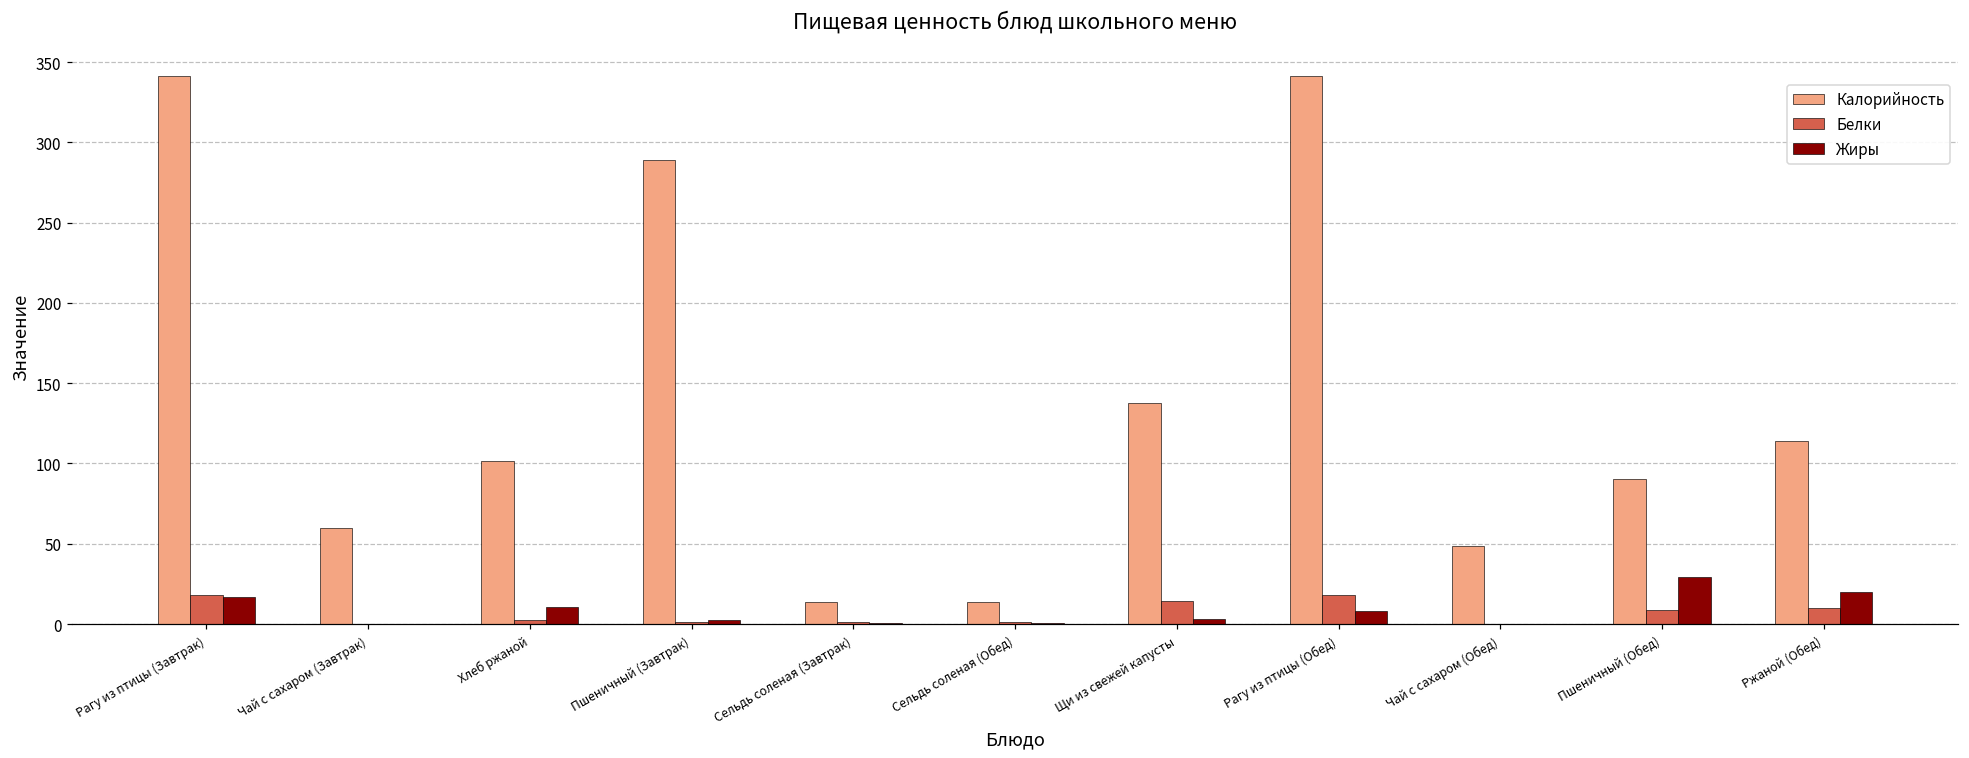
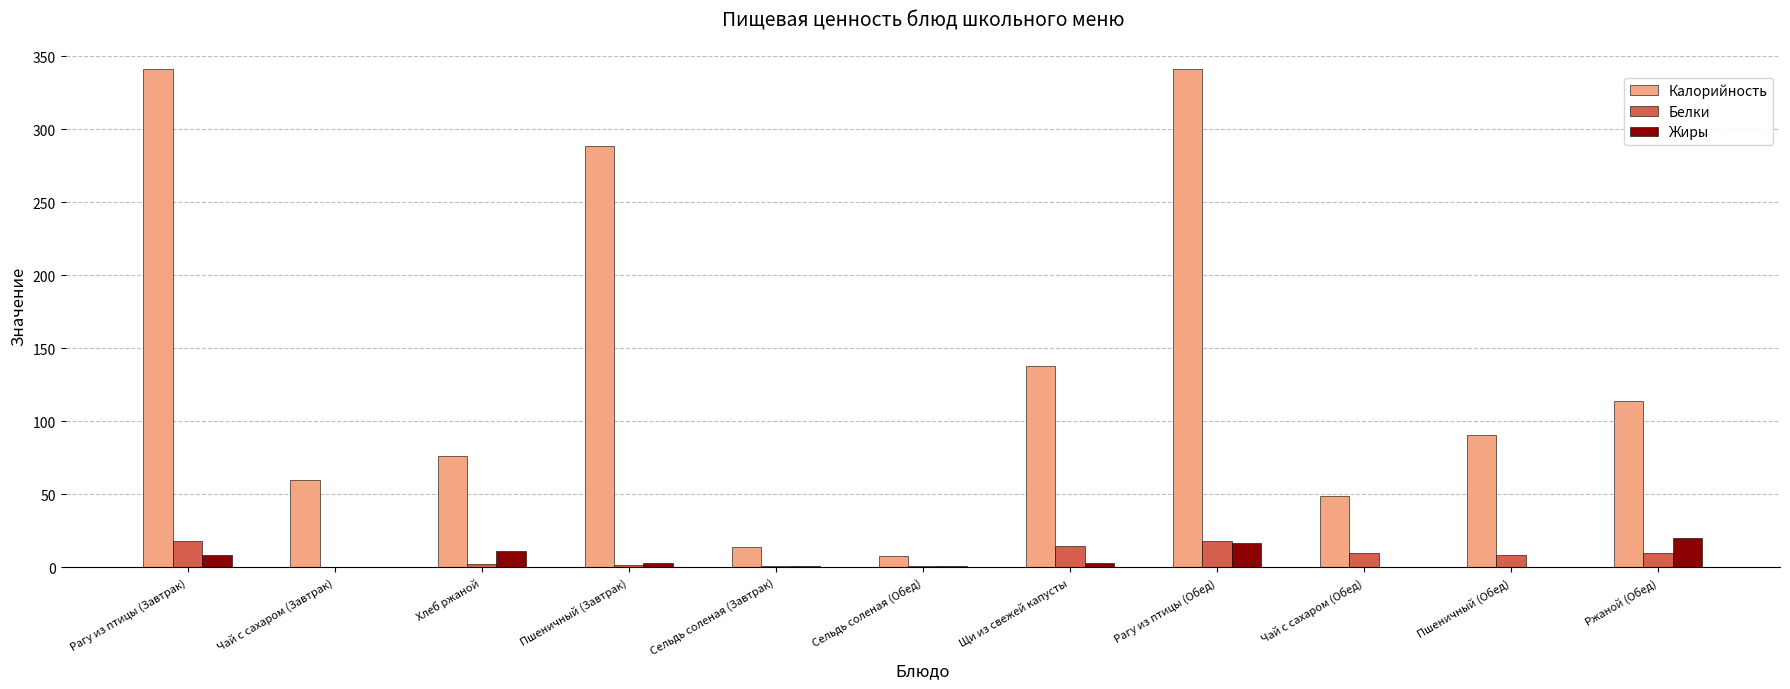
  {
    "Калорийность": {
      "Рагу из птицы (Завтрак)": 341,
      "Чай с сахаром (Завтрак)": 60,
-     "Хлеб ржаной": 102,
+     "Хлеб ржаной": 76,
      "Пшеничный (Завтрак)": 289,
      "Сельдь соленая (Завтрак)": 14,
-     "Сельдь соленая (Обед)": 14,
+     "Сельдь соленая (Обед)": 8,
      "Щи из свежей капусты": 138,
      "Рагу из птицы (Обед)": 341,
      "Чай с сахаром (Обед)": 49,
      "Пшеничный (Обед)": 90,
      "Ржаной (Обед)": 114
    },
    "Белки": {
      "Рагу из птицы (Завтрак)": 18,
      "Хлеб ржаной": 2,
      "Щи из свежей капусты": 15,
      "Рагу из птицы (Обед)": 18,
-     "Чай с сахаром (Обед)": 0,
+     "Чай с сахаром (Обед)": 10,
      "Пшеничный (Обед)": 9,
      "Ржаной (Обед)": 10
    },
    "Жиры": {
-     "Рагу из птицы (Завтрак)": 17,
+     "Рагу из птицы (Завтрак)": 9,
      "Чай с сахаром (Завтрак)": 0,
      "Хлеб ржаной": 11,
      "Пшеничный (Завтрак)": 3,
      "Щи из свежей капусты": 3,
-     "Рагу из птицы (Обед)": 8,
+     "Рагу из птицы (Обед)": 17,
      "Чай с сахаром (Обед)": 0,
-     "Пшеничный (Обед)": 30,
+     "Пшеничный (Обед)": 0,
      "Ржаной (Обед)": 20
    }
  }
